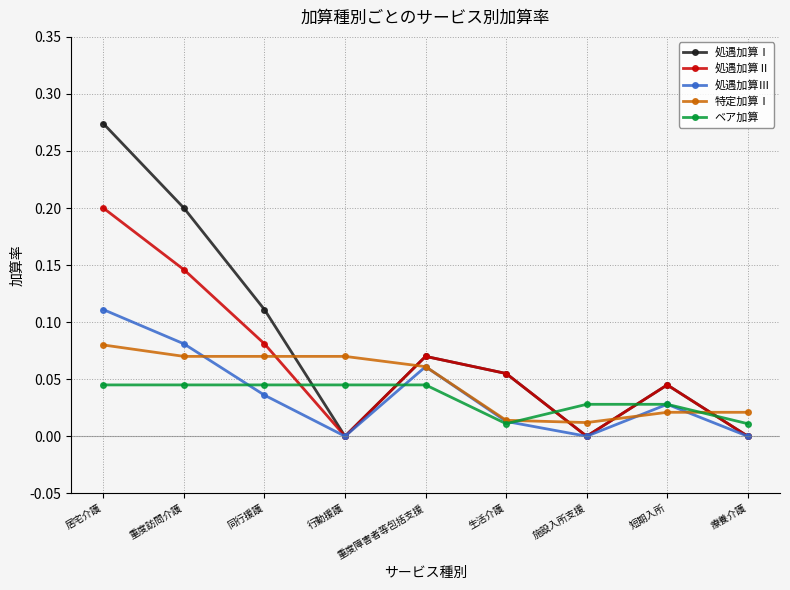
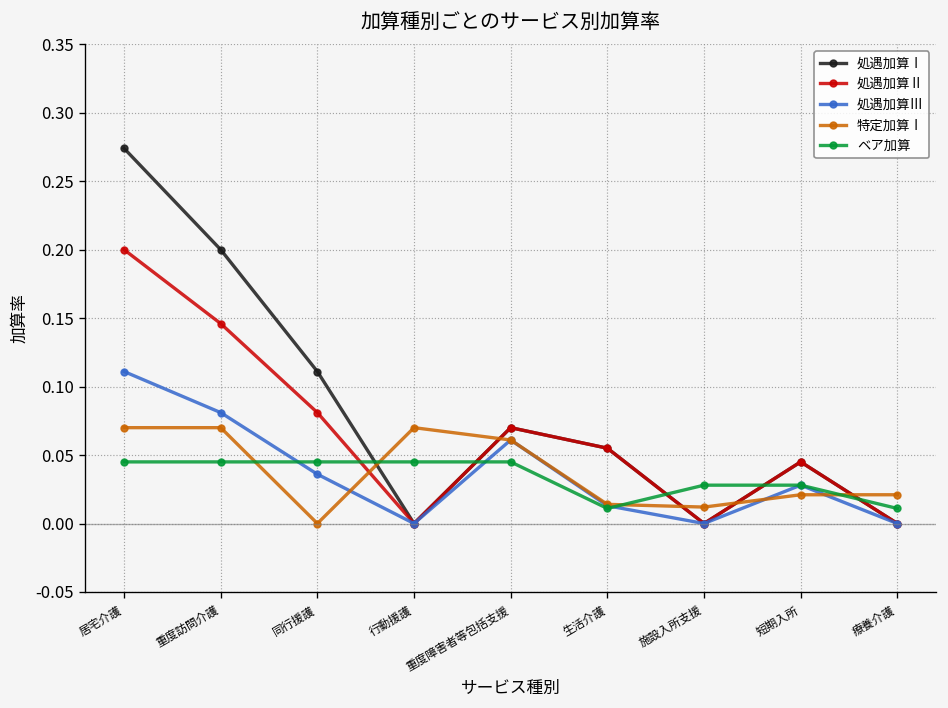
  {
    "処遇加算Ⅰ": {
      "居宅介護": 0.274,
      "重度訪問介護": 0.20,
      "同行援護": 0.11
    },
    "処遇加算Ⅱ": {
      "居宅介護": 0.20,
      "重度訪問介護": 0.146,
      "同行援護": 0.08
    },
    "処遇加算Ⅲ": {
      "居宅介護": 0.11,
      "重度訪問介護": 0.08,
      "同行援護": 0.036
    },
    "特定加算Ⅰ": {
-     "居宅介護": 0.08,
+     "居宅介護": 0.07,
      "重度訪問介護": 0.07,
-     "同行援護": 0.07,
+     "同行援護": 0.00,
      "行動援護": 0.07,
      "施設入所支援": 0.01,
      "短期入所": 0.02,
      "療養介護": 0.02
    },
    "ベア加算": {
      "居宅介護": 0.045,
      "重度訪問介護": 0.045,
      "同行援護": 0.045,
      "行動援護": 0.045,
      "重度障害者等包括支援": 0.045,
      "施設入所支援": 0.03,
      "療養介護": 0.01
    }
  }
